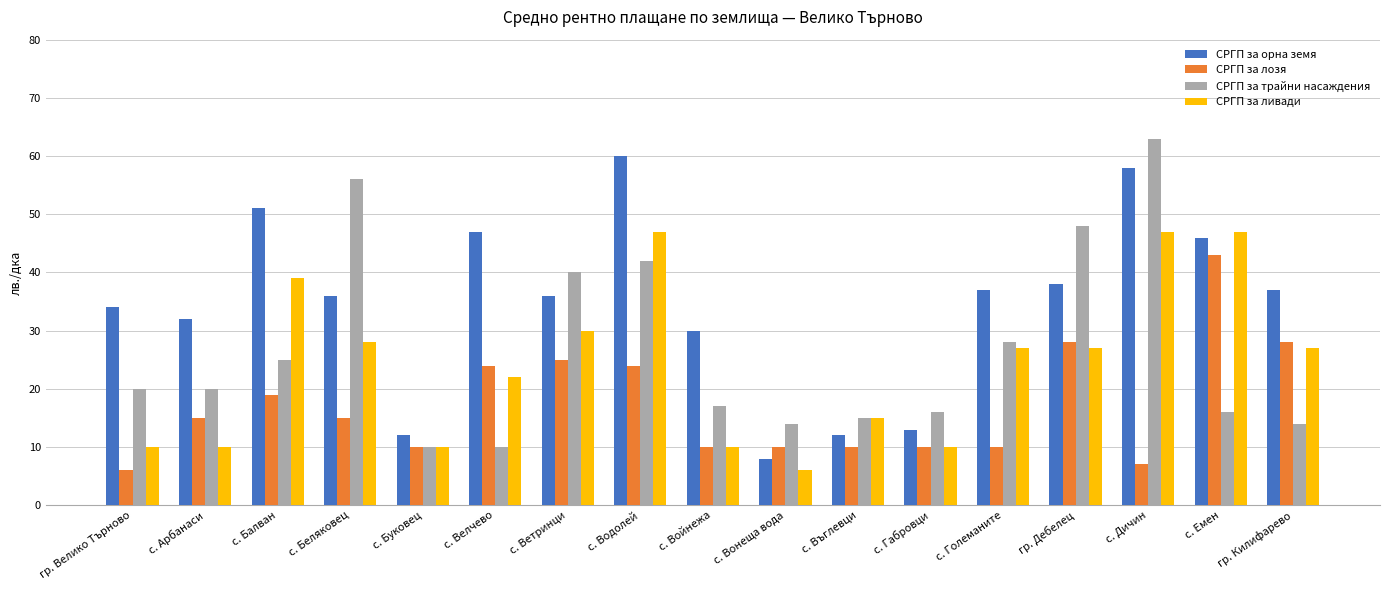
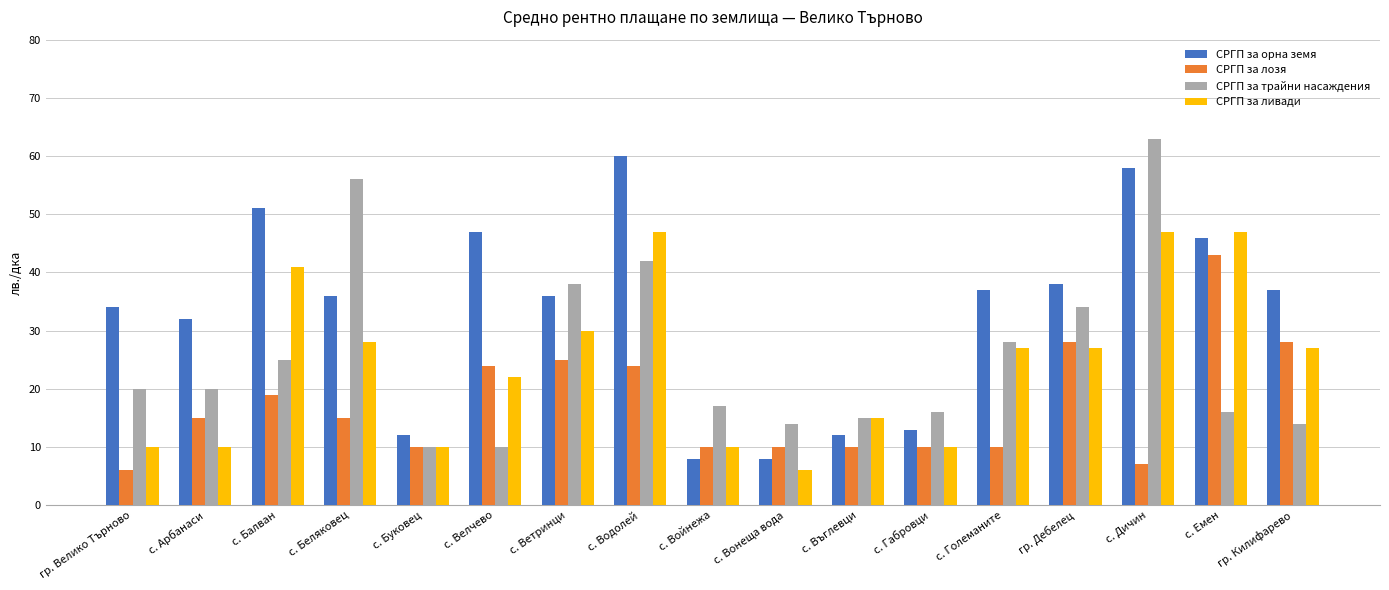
  {
    "СРГП за орна земя": {
      "гр. Велико Търново": 34,
      "с. Арбанаси": 32,
      "с. Балван": 51,
      "с. Беляковец": 36,
      "с. Буковец": 12,
      "с. Велчево": 47,
      "с. Ветринци": 36,
      "с. Водолей": 60,
-     "с. Войнежа": 30,
+     "с. Войнежа": 8,
      "с. Вонеща вода": 8,
      "с. Въглевци": 12,
      "с. Габровци": 13,
      "с. Големаните": 37,
      "гр. Дебелец": 38,
      "с. Дичин": 58,
      "с. Емен": 46,
      "гр. Килифарево": 37
    },
    "СРГП за лозя": {
      "гр. Велико Търново": 6,
      "с. Арбанаси": 15,
      "с. Балван": 19,
      "с. Беляковец": 15,
      "с. Буковец": 10,
      "с. Велчево": 24,
      "с. Ветринци": 25,
      "с. Водолей": 24,
      "с. Войнежа": 10,
      "с. Вонеща вода": 10,
      "с. Въглевци": 10,
      "с. Габровци": 10,
      "с. Големаните": 10,
      "гр. Дебелец": 28,
      "с. Дичин": 7,
      "с. Емен": 43,
      "гр. Килифарево": 28
    },
    "СРГП за трайни насаждения": {
      "гр. Велико Търново": 20,
      "с. Арбанаси": 20,
      "с. Балван": 25,
      "с. Беляковец": 56,
      "с. Буковец": 10,
      "с. Велчево": 10,
-     "с. Ветринци": 40,
+     "с. Ветринци": 38,
      "с. Водолей": 42,
      "с. Войнежа": 17,
      "с. Вонеща вода": 14,
      "с. Въглевци": 15,
      "с. Габровци": 16,
      "с. Големаните": 28,
-     "гр. Дебелец": 48,
+     "гр. Дебелец": 34,
      "с. Дичин": 63,
      "с. Емен": 16,
      "гр. Килифарево": 14
    },
    "СРГП за ливади": {
      "гр. Велико Търново": 10,
      "с. Арбанаси": 10,
-     "с. Балван": 39,
+     "с. Балван": 41,
      "с. Беляковец": 28,
      "с. Буковец": 10,
      "с. Велчево": 22,
      "с. Ветринци": 30,
      "с. Водолей": 47,
      "с. Войнежа": 10,
      "с. Вонеща вода": 6,
      "с. Въглевци": 15,
      "с. Габровци": 10,
      "с. Големаните": 27,
      "гр. Дебелец": 27,
      "с. Дичин": 47,
      "с. Емен": 47,
      "гр. Килифарево": 27
    }
  }
